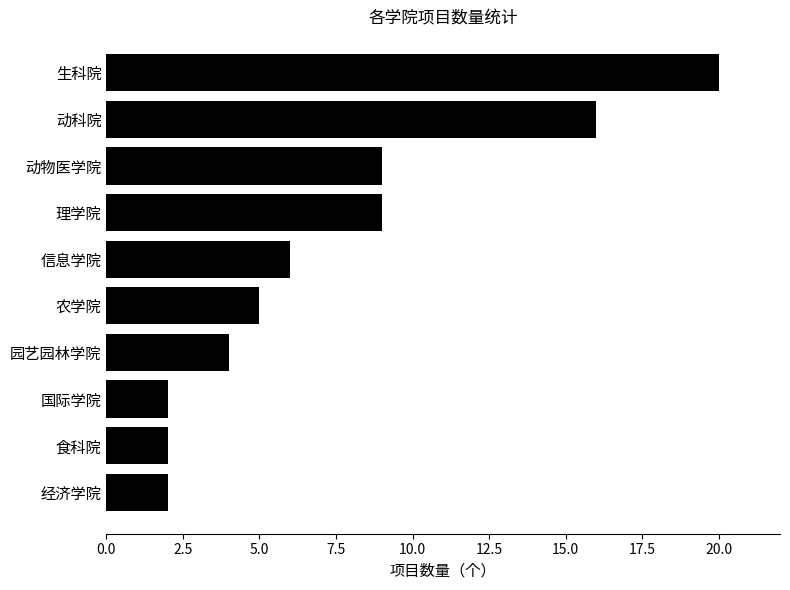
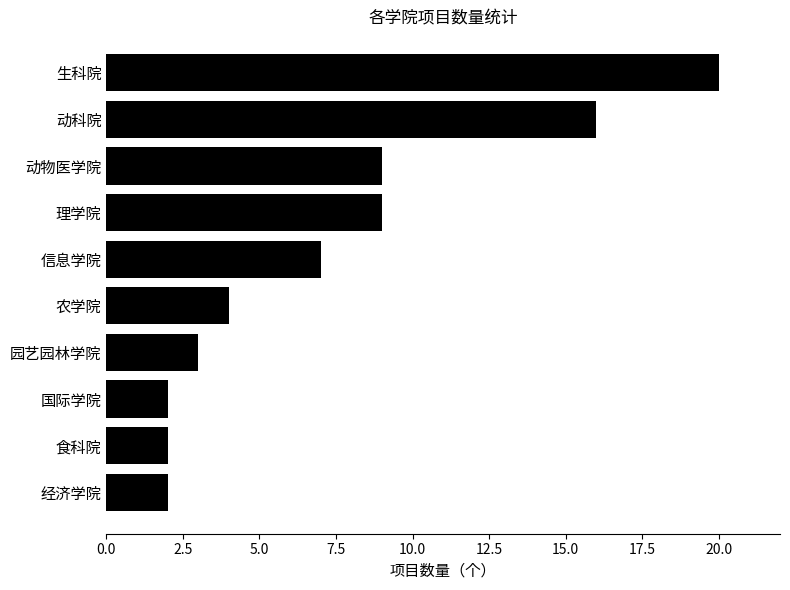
  {
    "生科院": 20,
    "动科院": 16,
    "动物医学院": 9,
    "理学院": 9,
-   "信息学院": 6,
-   "农学院": 5,
-   "园艺园林学院": 4,
+   "信息学院": 7,
+   "农学院": 4,
+   "园艺园林学院": 3,
    "国际学院": 2,
    "食科院": 2,
    "经济学院": 2
  }
